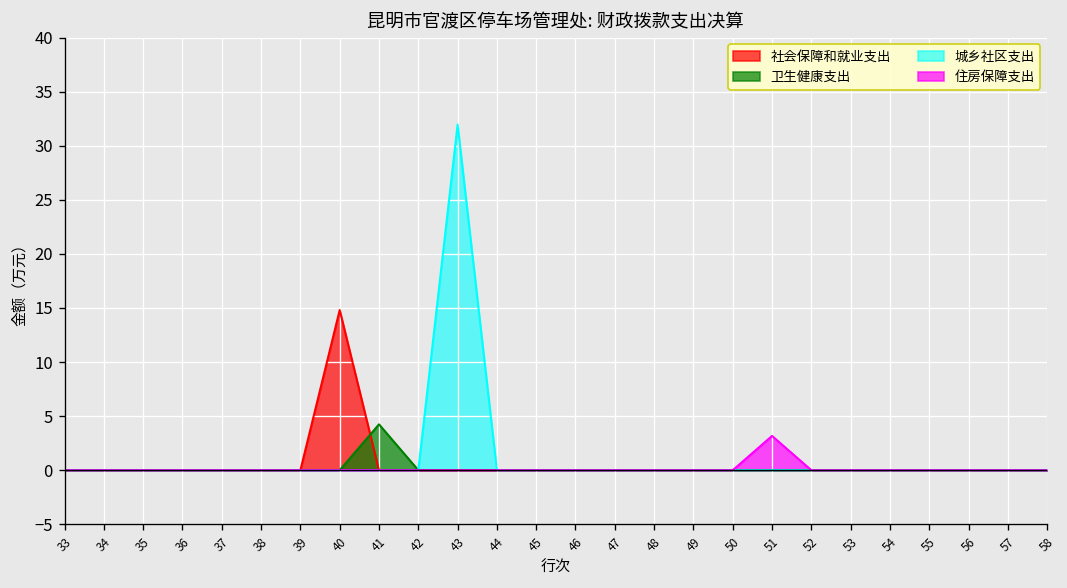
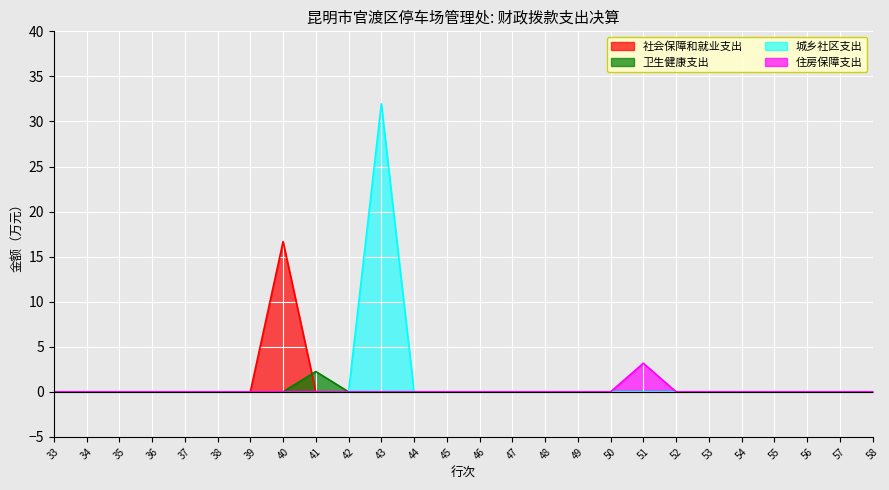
  {
    "社会保障和就业支出": {
-     "40": 15
+     "40": 17
    },
    "卫生健康支出": {
-     "41": 4
+     "41": 2
    },
    "城乡社区支出": {
      "43": 32
    },
    "住房保障支出": {
      "51": 3
    }
  }
